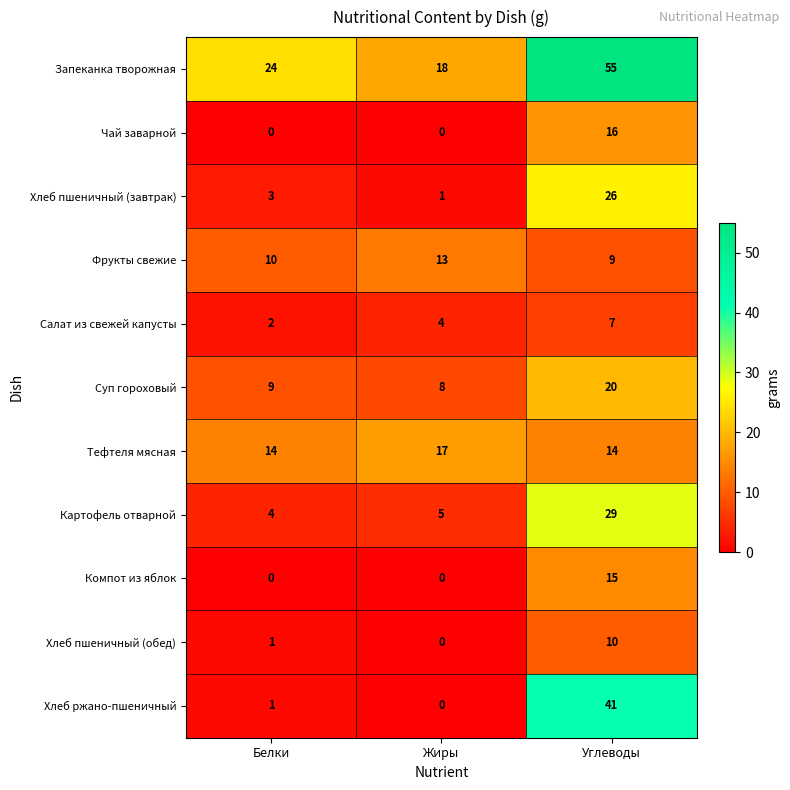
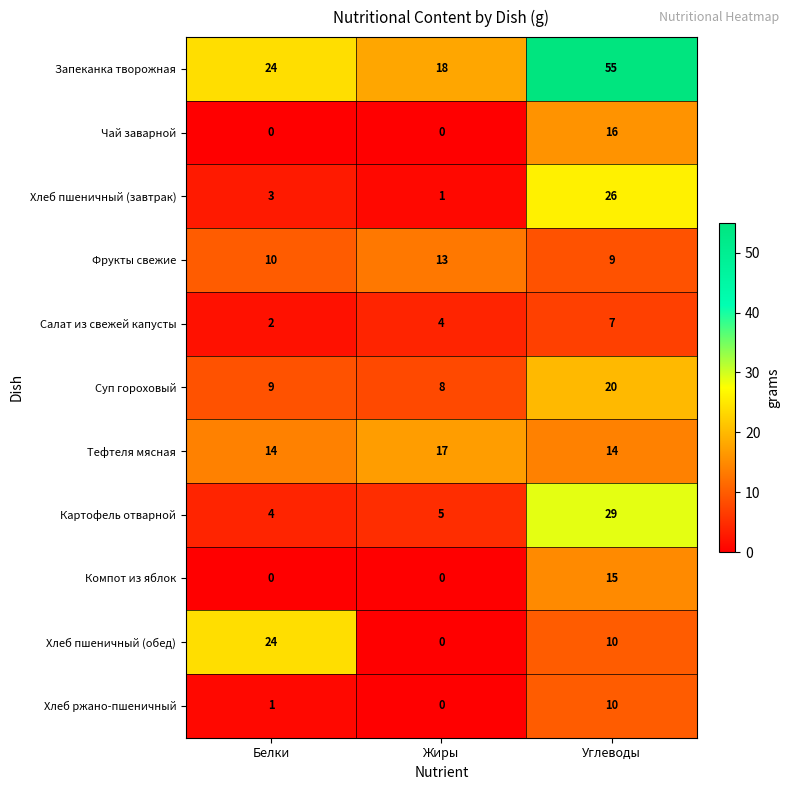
  {
    "Запеканка творожная": {
      "Белки": 24,
      "Жиры": 18,
      "Углеводы": 55
    },
    "Чай заварной": {
      "Белки": 0,
      "Жиры": 0,
      "Углеводы": 16
    },
    "Хлеб пшеничный (завтрак)": {
      "Белки": 3,
      "Жиры": 1,
      "Углеводы": 26
    },
    "Фрукты свежие": {
      "Белки": 10,
      "Жиры": 13,
      "Углеводы": 9
    },
    "Салат из свежей капусты": {
      "Белки": 2,
      "Жиры": 4,
      "Углеводы": 7
    },
    "Суп гороховый": {
      "Белки": 9,
      "Жиры": 8,
      "Углеводы": 20
    },
    "Тефтеля мясная": {
      "Белки": 14,
      "Жиры": 17,
      "Углеводы": 14
    },
    "Картофель отварной": {
      "Белки": 4,
      "Жиры": 5,
      "Углеводы": 29
    },
    "Компот из яблок": {
      "Белки": 0,
      "Жиры": 0,
      "Углеводы": 15
    },
    "Хлеб пшеничный (обед)": {
-     "Белки": 1,
+     "Белки": 24,
      "Жиры": 0,
      "Углеводы": 10
    },
    "Хлеб ржано-пшеничный": {
      "Белки": 1,
      "Жиры": 0,
-     "Углеводы": 41
+     "Углеводы": 10
    }
  }
